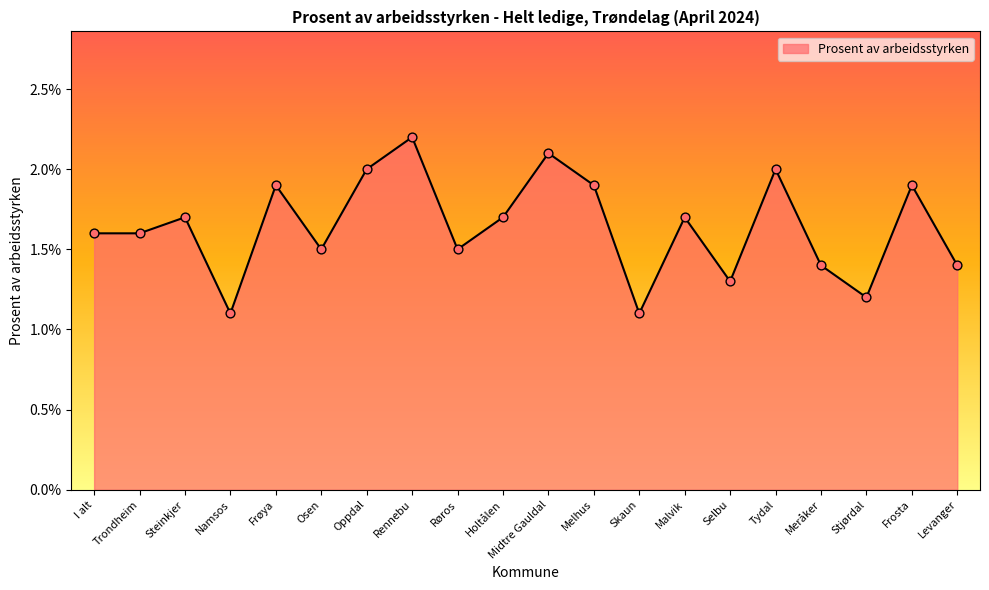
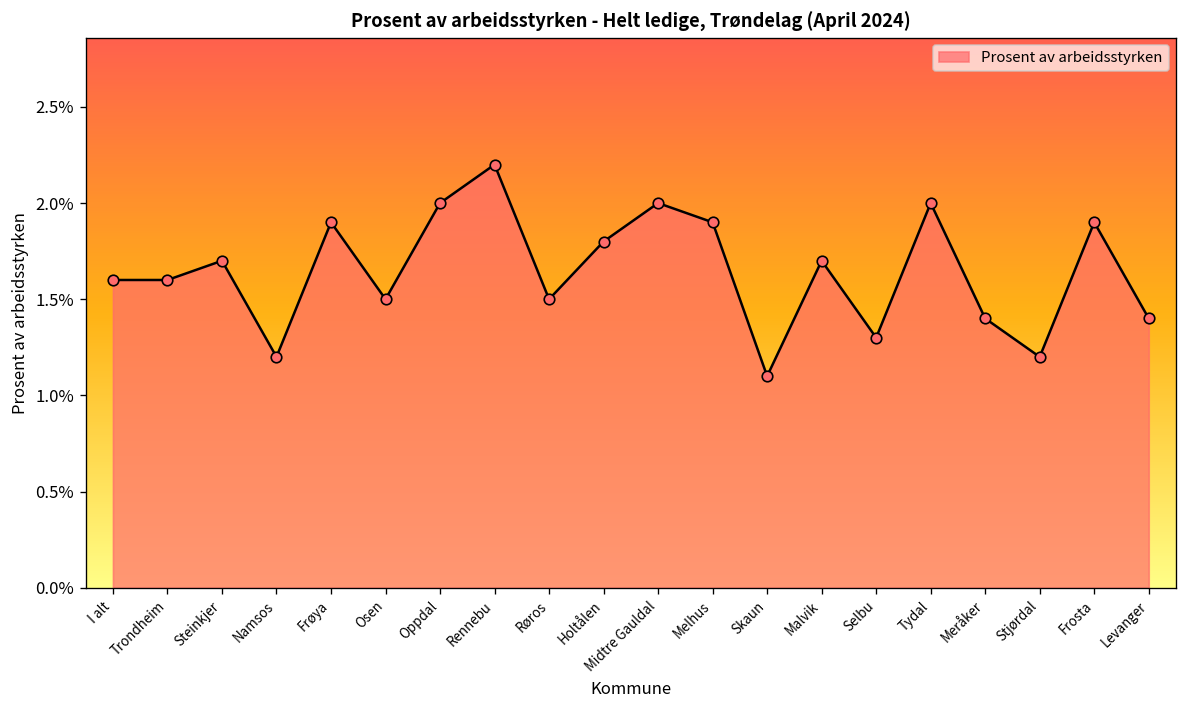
  {
    "I alt": "1.6%",
    "Trondheim": "1.6%",
    "Steinkjer": "1.7%",
-   "Namsos": "1.1%",
+   "Namsos": "1.2%",
    "Frøya": "1.9%",
    "Osen": "1.5%",
    "Oppdal": "2.0%",
    "Rennebu": "2.2%",
    "Røros": "1.5%",
-   "Holtålen": "1.7%",
-   "Midtre Gauldal": "2.1%",
+   "Holtålen": "1.8%",
+   "Midtre Gauldal": "2.0%",
    "Melhus": "1.9%",
    "Skaun": "1.1%",
    "Malvik": "1.7%",
    "Selbu": "1.3%",
    "Tydal": "2.0%",
    "Meråker": "1.4%",
    "Stjørdal": "1.2%",
    "Frosta": "1.9%",
    "Levanger": "1.4%"
  }
